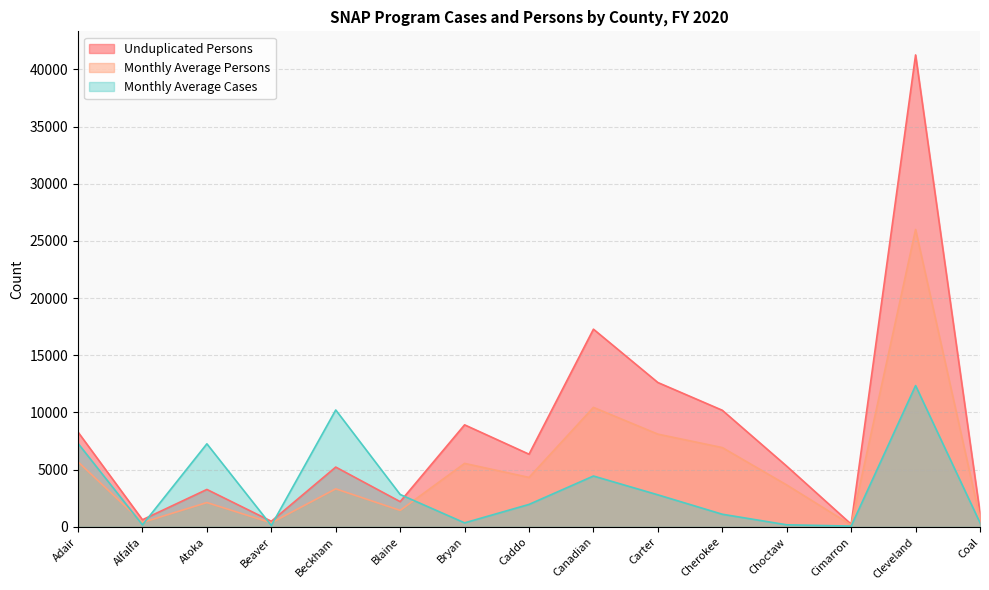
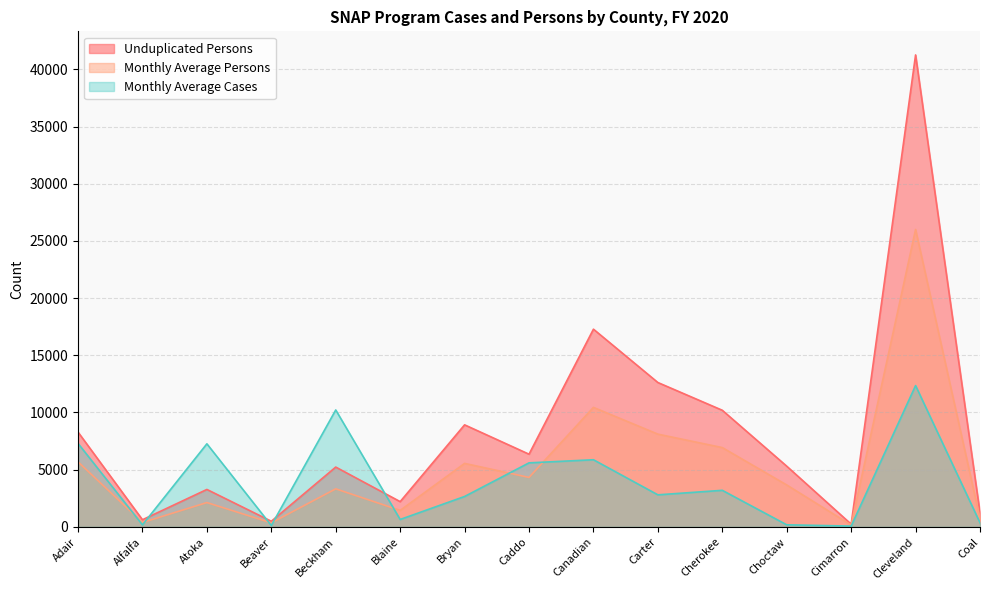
  {
    "Monthly Average Cases": {
      "Adair": 7300,
      "Atoka": 7300,
      "Beaver": 100,
      "Beckham": 10200,
-     "Blaine": 2800,
-     "Bryan": 400,
-     "Caddo": 2000,
-     "Canadian": 4400,
+     "Blaine": 600,
+     "Bryan": 2700,
+     "Caddo": 5600,
+     "Canadian": 5900,
      "Carter": 2800,
-     "Cherokee": 1100,
+     "Cherokee": 3200,
      "Choctaw": 200,
      "Cleveland": 12400,
      "Coal": 400
    }
  }
